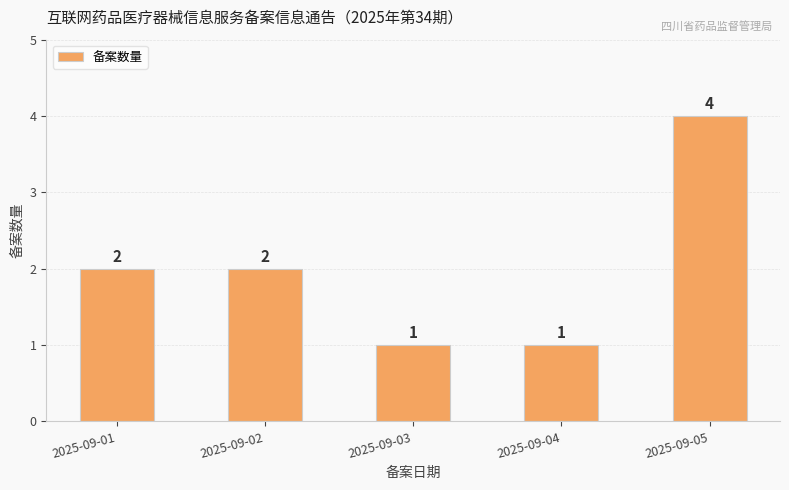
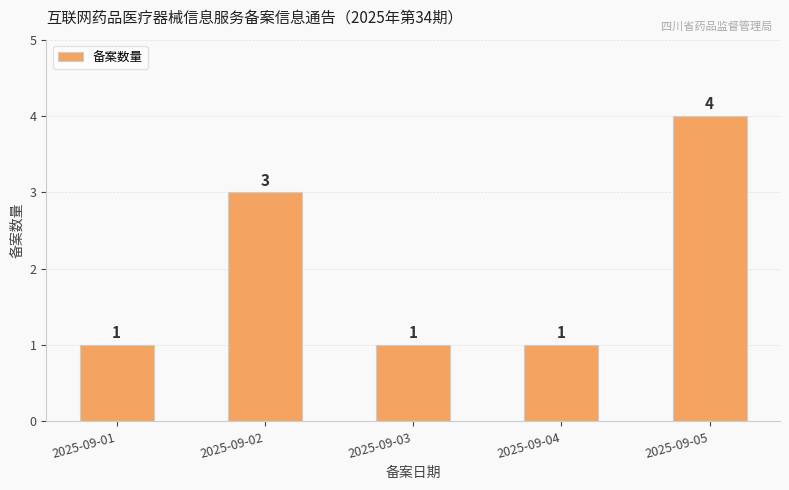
  {
-   "2025-09-01": 2,
-   "2025-09-02": 2,
+   "2025-09-01": 1,
+   "2025-09-02": 3,
    "2025-09-03": 1,
    "2025-09-04": 1,
    "2025-09-05": 4
  }
